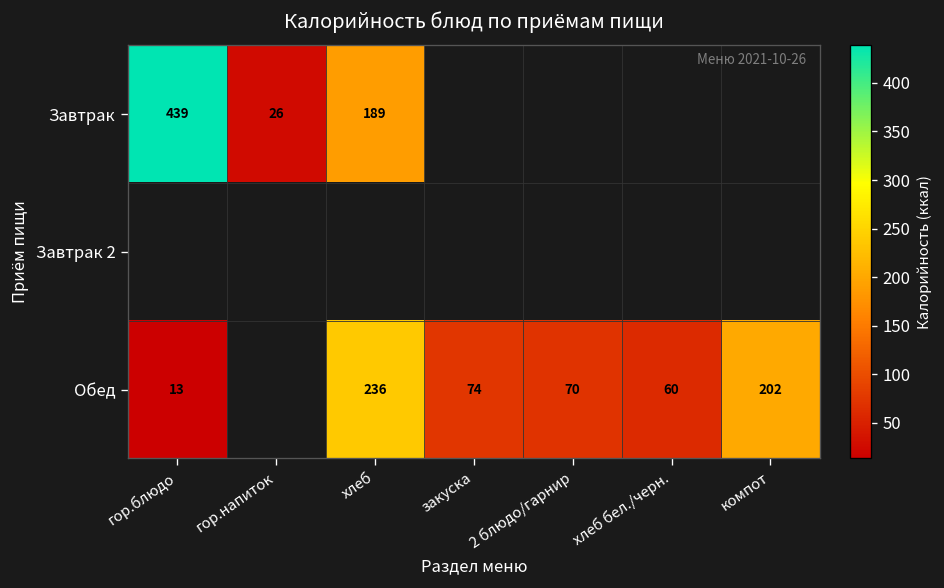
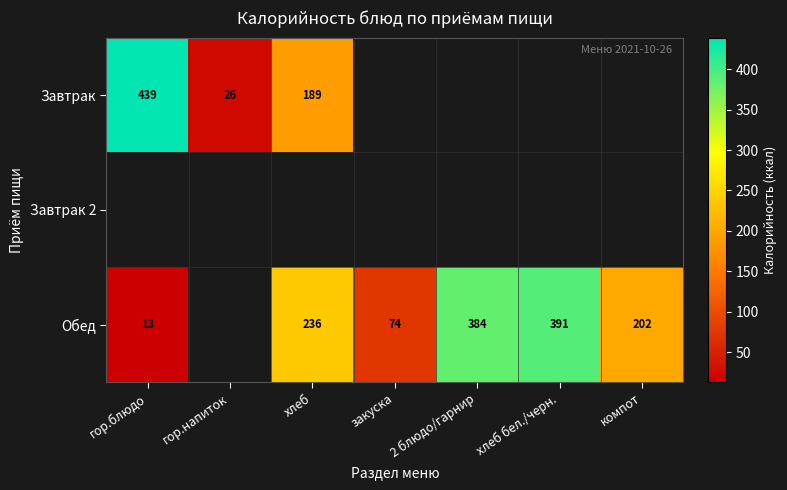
  {
    "Завтрак": {
      "гор.блюдо": 439,
      "гор.напиток": 26,
      "хлеб": 189
    },
    "Обед": {
      "гор.блюдо": 13,
      "хлеб": 236,
      "закуска": 74,
-     "2 блюдо/гарнир": 70,
-     "хлеб бел./черн.": 60,
+     "2 блюдо/гарнир": 384,
+     "хлеб бел./черн.": 391,
      "компот": 202
    }
  }
